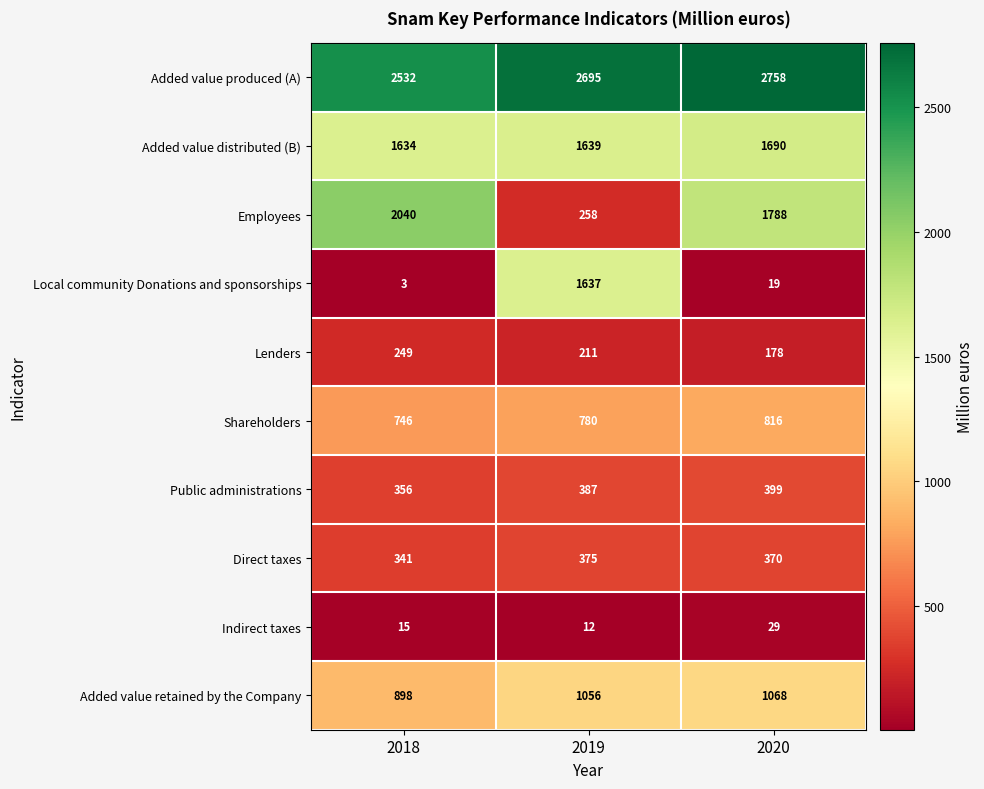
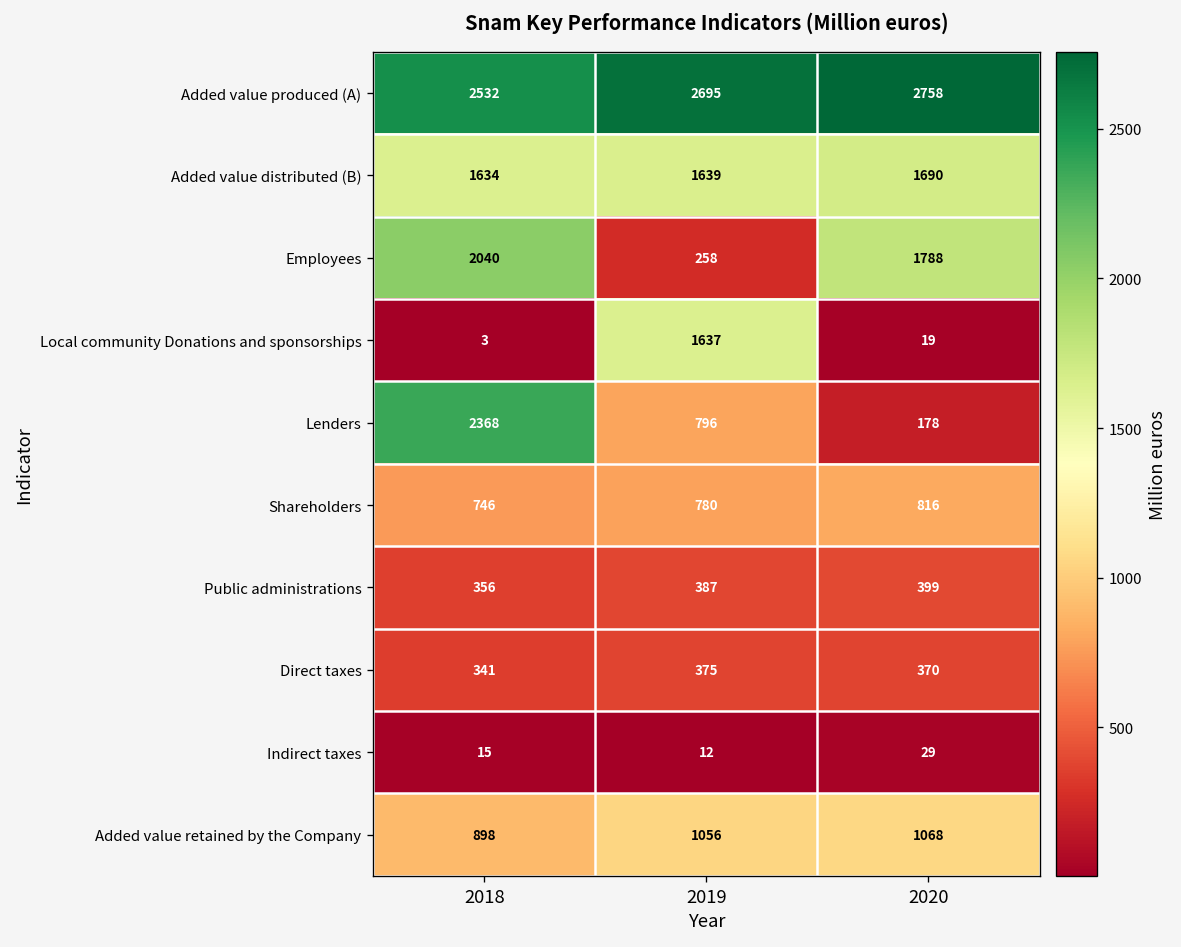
  {
    "Added value produced (A)": {
      "2018": 2532,
      "2019": 2695,
      "2020": 2758
    },
    "Added value distributed (B)": {
      "2018": 1634,
      "2019": 1639,
      "2020": 1690
    },
    "Employees": {
      "2018": 2040,
      "2019": 258,
      "2020": 1788
    },
    "Local community Donations and sponsorships": {
      "2018": 3,
      "2019": 1637,
      "2020": 19
    },
    "Lenders": {
-     "2018": 249,
-     "2019": 211,
+     "2018": 2368,
+     "2019": 796,
      "2020": 178
    },
    "Shareholders": {
      "2018": 746,
      "2019": 780,
      "2020": 816
    },
    "Public administrations": {
      "2018": 356,
      "2019": 387,
      "2020": 399
    },
    "Direct taxes": {
      "2018": 341,
      "2019": 375,
      "2020": 370
    },
    "Indirect taxes": {
      "2018": 15,
      "2019": 12,
      "2020": 29
    },
    "Added value retained by the Company": {
      "2018": 898,
      "2019": 1056,
      "2020": 1068
    }
  }
